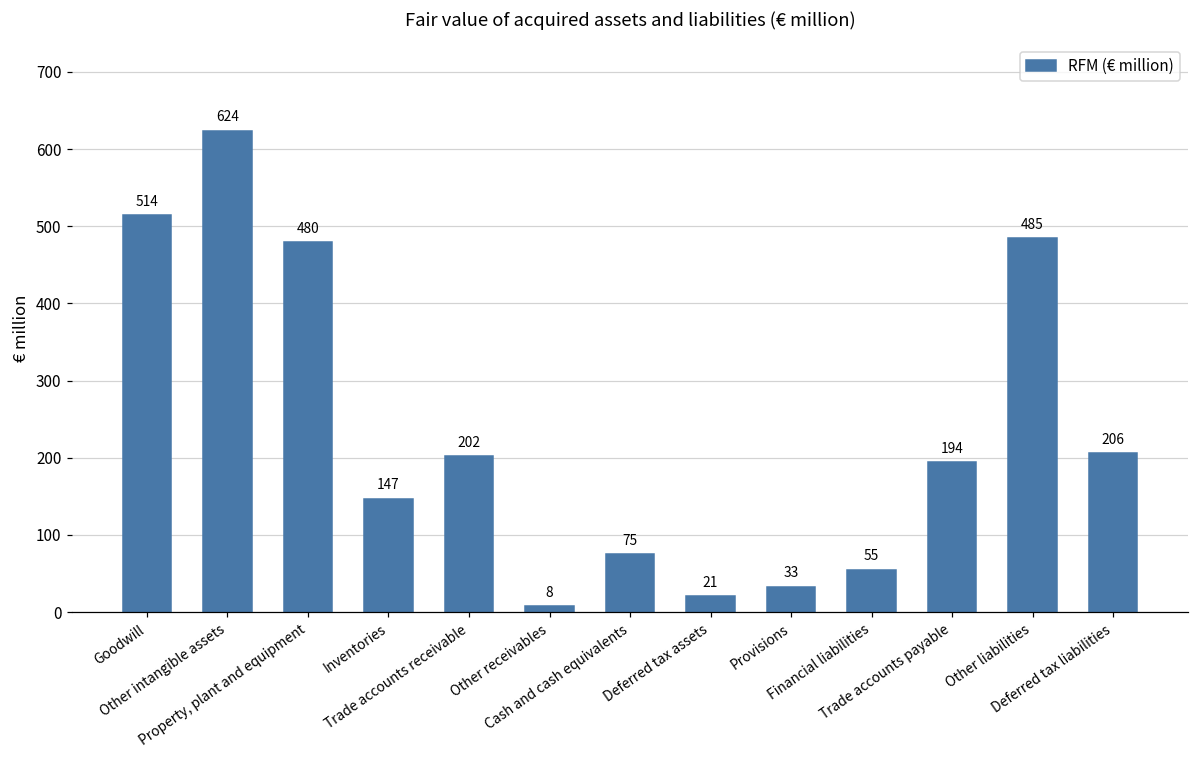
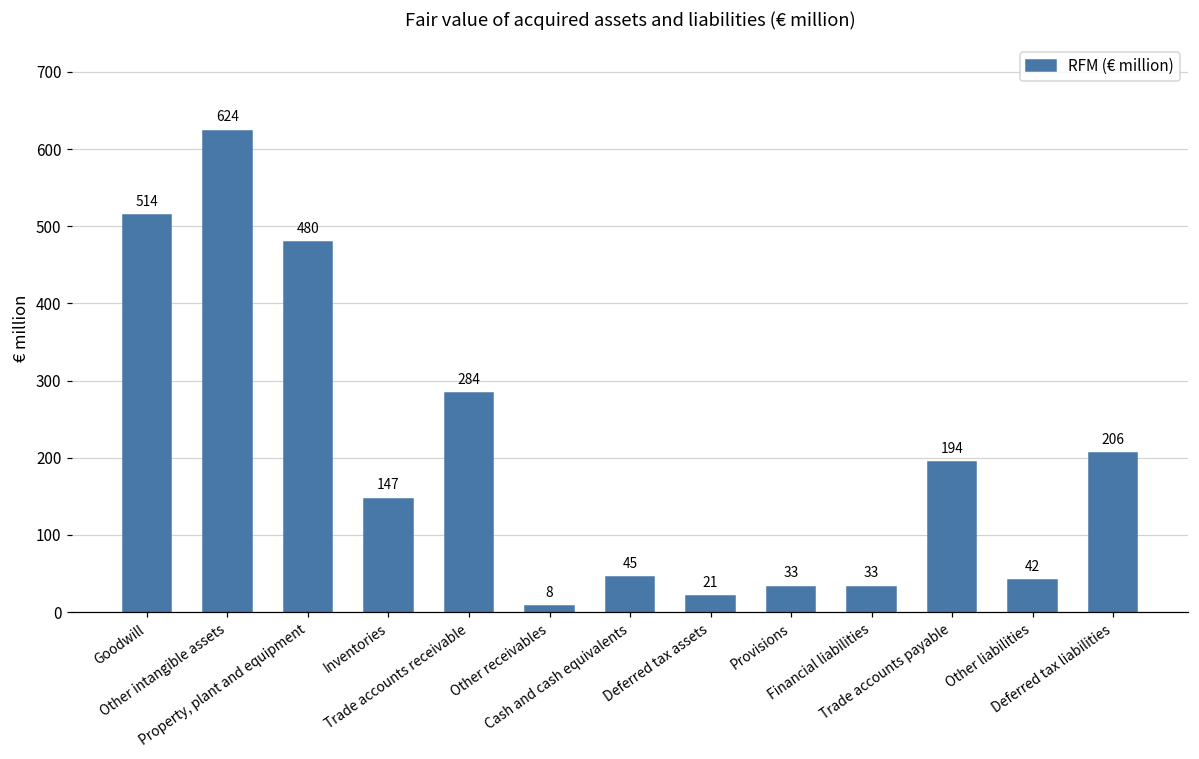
  {
    "Goodwill": 514,
    "Other intangible assets": 624,
    "Property, plant and equipment": 480,
    "Inventories": 147,
-   "Trade accounts receivable": 202,
+   "Trade accounts receivable": 284,
    "Other receivables": 8,
-   "Cash and cash equivalents": 75,
+   "Cash and cash equivalents": 45,
    "Deferred tax assets": 21,
    "Provisions": 33,
-   "Financial liabilities": 55,
+   "Financial liabilities": 33,
    "Trade accounts payable": 194,
-   "Other liabilities": 485,
+   "Other liabilities": 42,
    "Deferred tax liabilities": 206
  }
